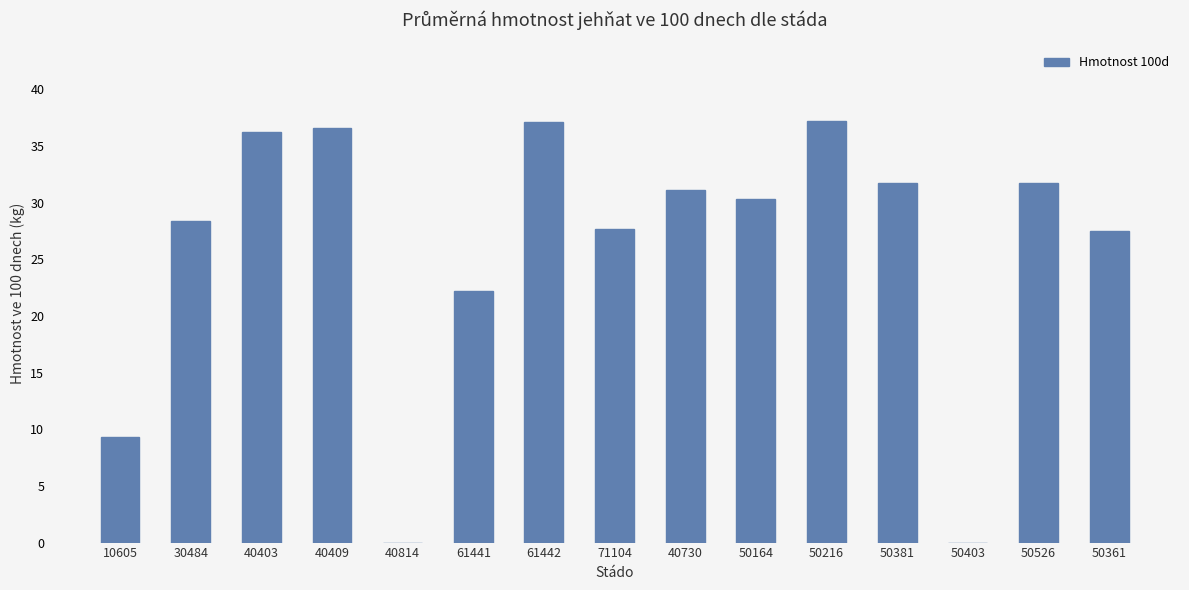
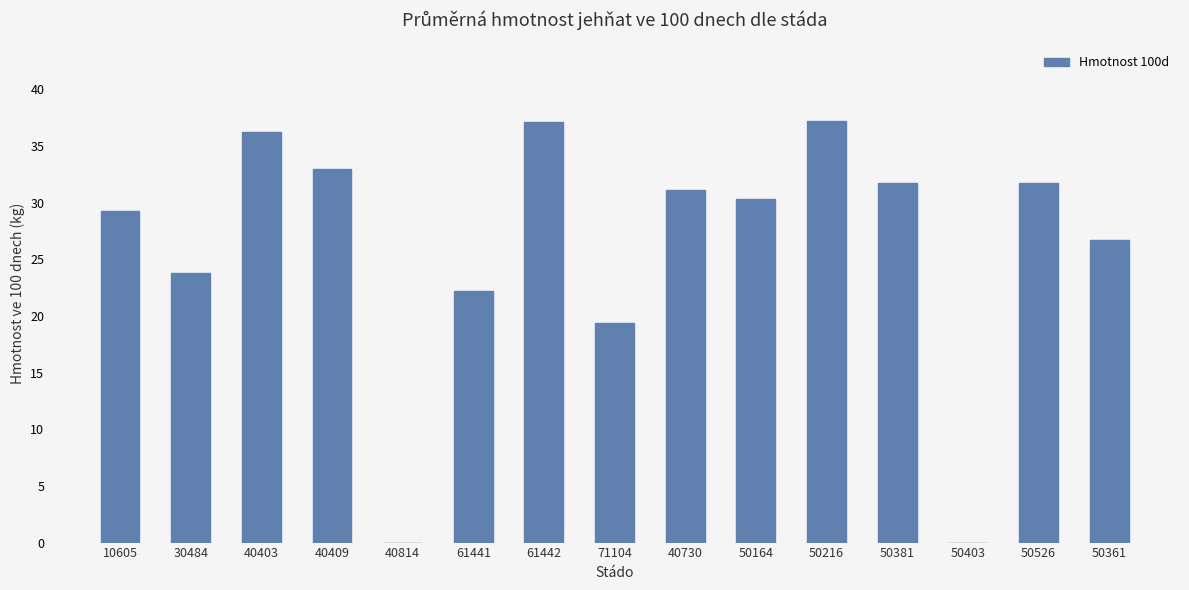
  {
-   "10605": 9.3,
-   "30484": 28.4,
+   "10605": 29.3,
+   "30484": 23.8,
    "40403": 36.2,
-   "40409": 36.6,
+   "40409": 33.0,
    "40814": 0.0,
    "61441": 22.2,
    "61442": 37.1,
-   "71104": 27.7,
+   "71104": 19.4,
    "40730": 31.1,
    "50164": 30.3,
    "50216": 37.2,
    "50381": 31.7,
    "50403": 0.0,
    "50526": 31.7,
-   "50361": 27.5
+   "50361": 26.7
  }
